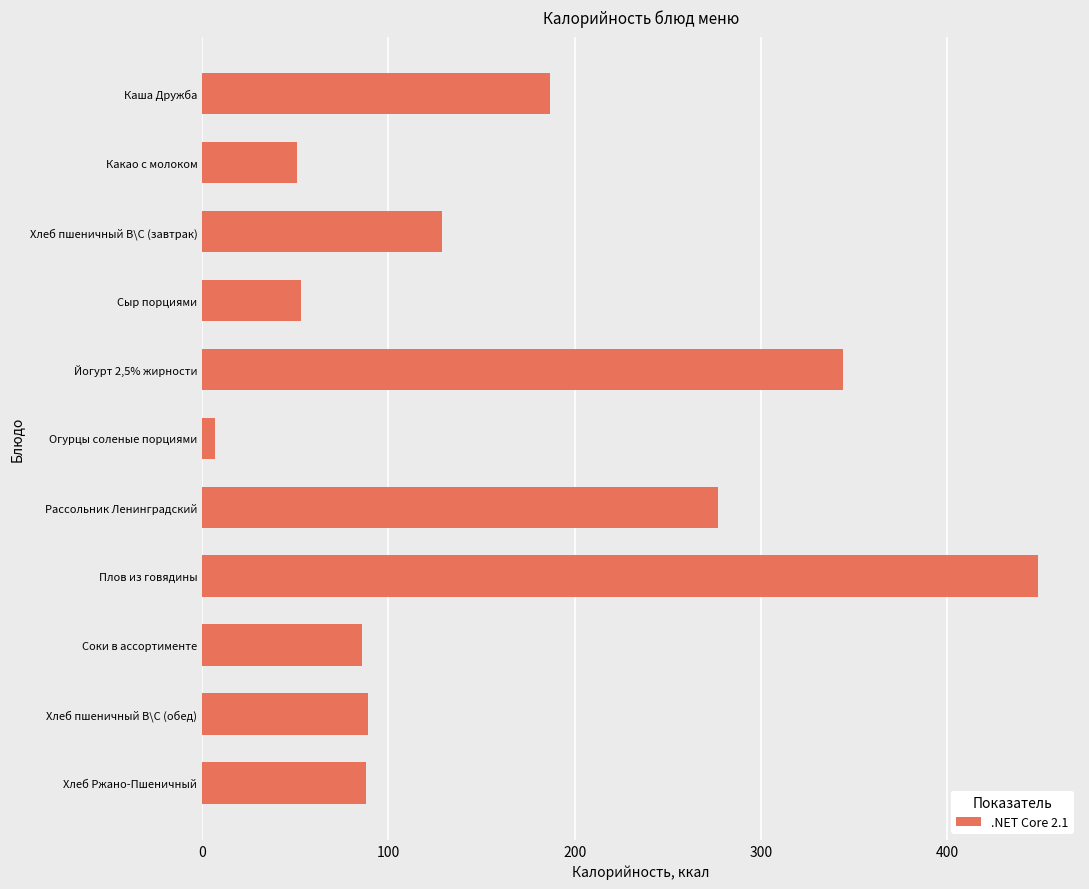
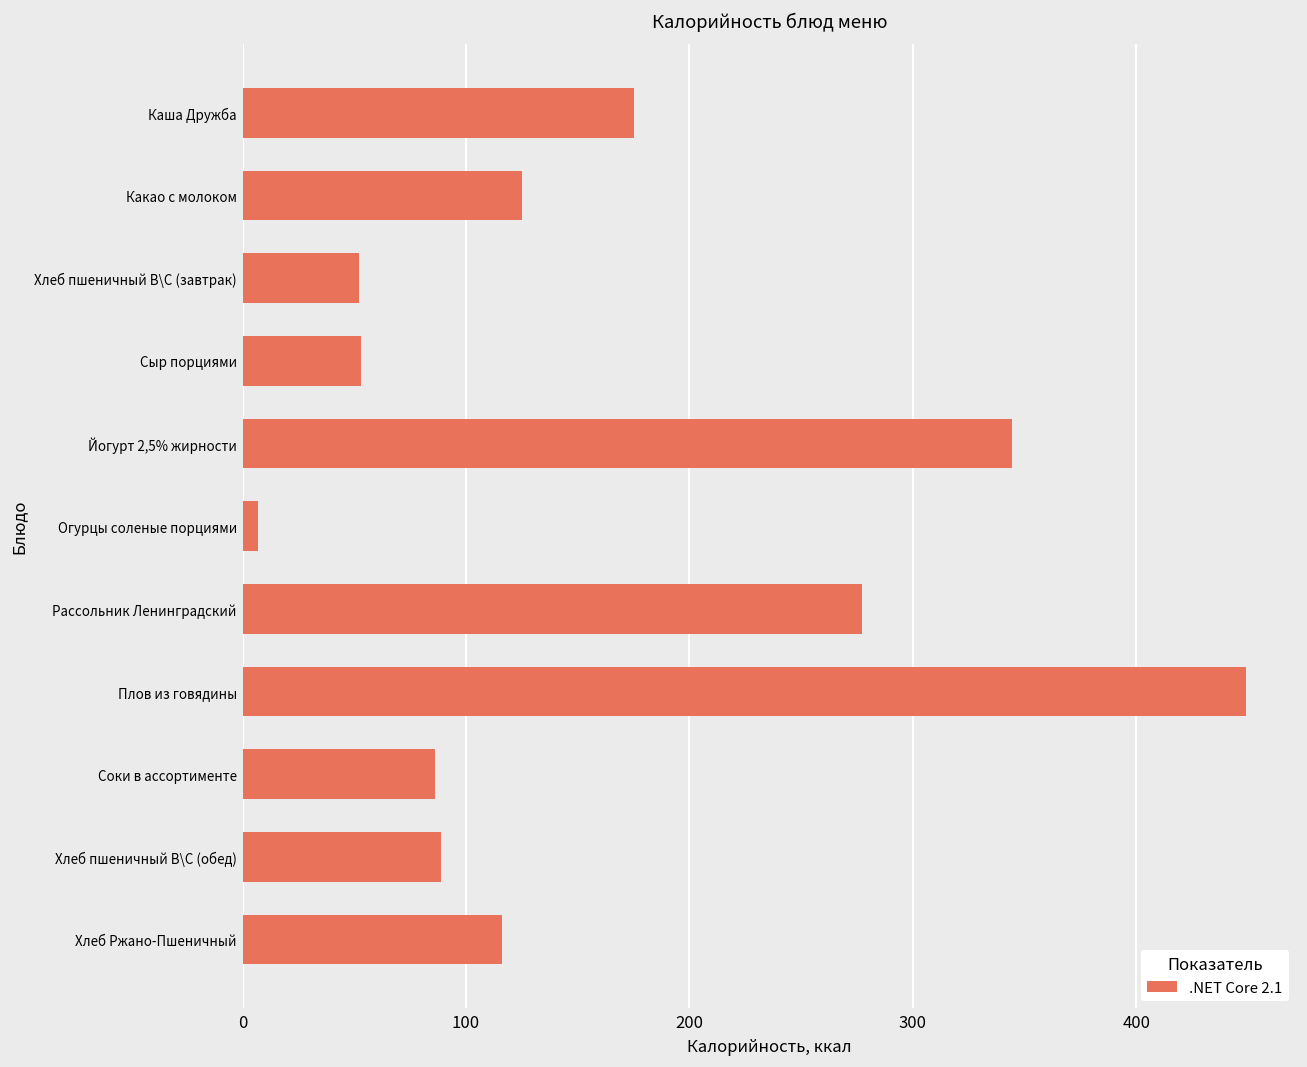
  {
-   "Каша Дружба": 187,
-   "Какао с молоком": 51,
-   "Хлеб пшеничный В\\С (завтрак)": 129,
+   "Каша Дружба": 175,
+   "Какао с молоком": 125,
+   "Хлеб пшеничный В\\С (завтрак)": 52,
    "Сыр порциями": 53,
    "Йогурт 2,5% жирности": 344,
    "Огурцы соленые порциями": 7,
    "Рассольник Ленинградский": 277,
    "Плов из говядины": 449,
    "Соки в ассортименте": 86,
    "Хлеб пшеничный В\\С (обед)": 89,
-   "Хлеб Ржано-Пшеничный": 88
+   "Хлеб Ржано-Пшеничный": 116
  }
